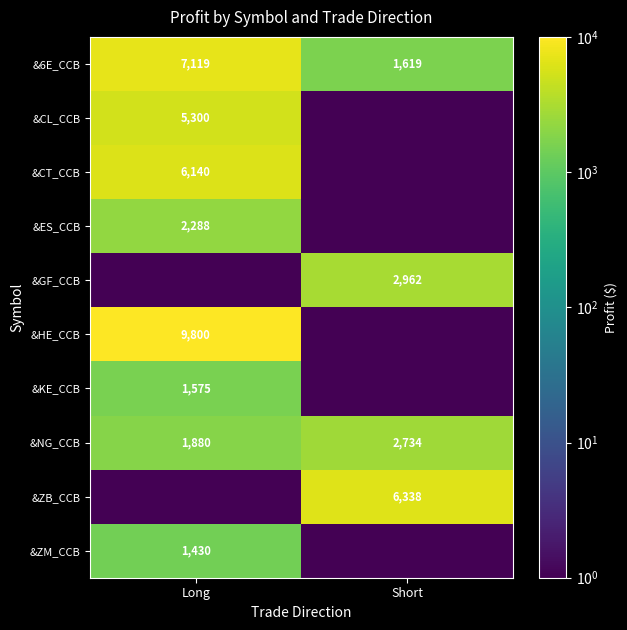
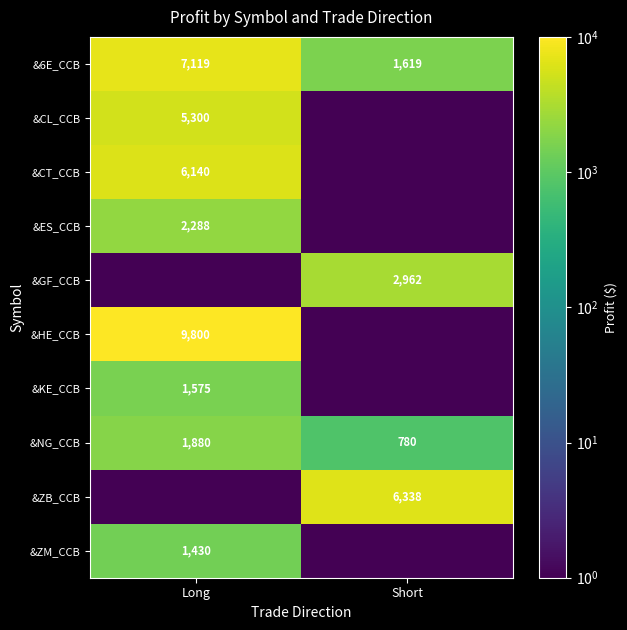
  {
    "&6E_CCB": {
      "Long": "7,119",
      "Short": "1,619"
    },
    "&CL_CCB": {
      "Long": "5,300"
    },
    "&CT_CCB": {
      "Long": "6,140"
    },
    "&ES_CCB": {
      "Long": "2,288"
    },
    "&GF_CCB": {
      "Short": "2,962"
    },
    "&HE_CCB": {
      "Long": "9,800"
    },
    "&KE_CCB": {
      "Long": "1,575"
    },
    "&NG_CCB": {
      "Long": "1,880",
-     "Short": "2,734"
+     "Short": "780"
    },
    "&ZB_CCB": {
      "Short": "6,338"
    },
    "&ZM_CCB": {
      "Long": "1,430"
    }
  }
